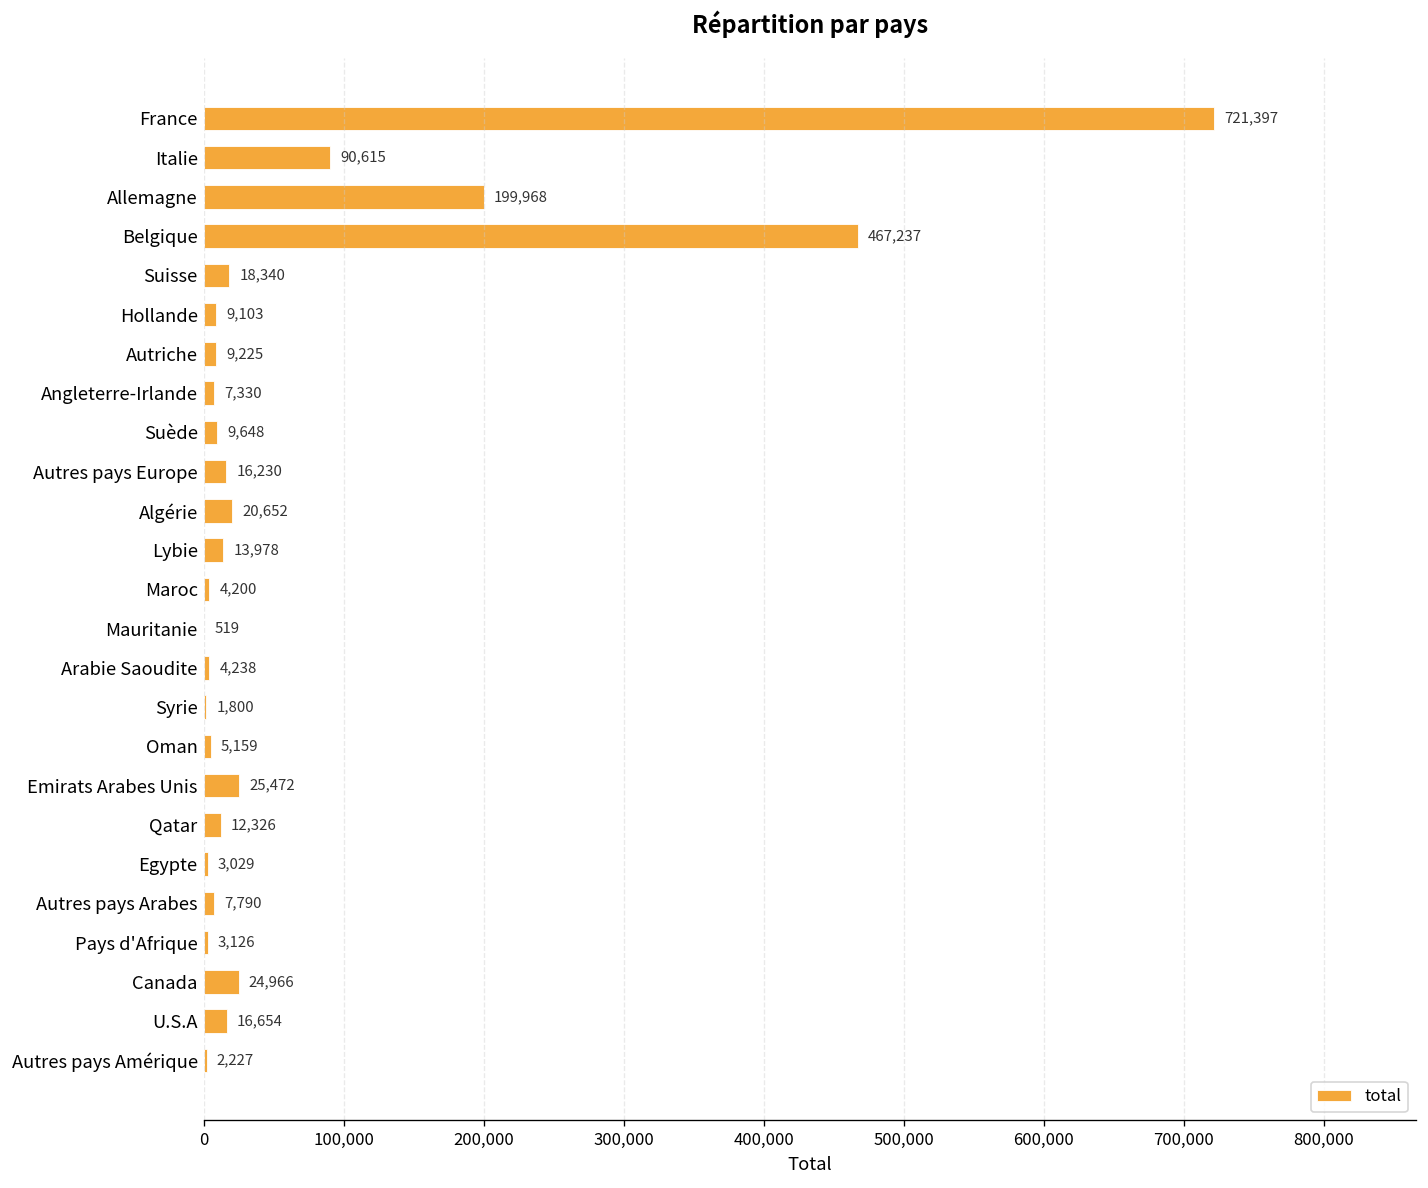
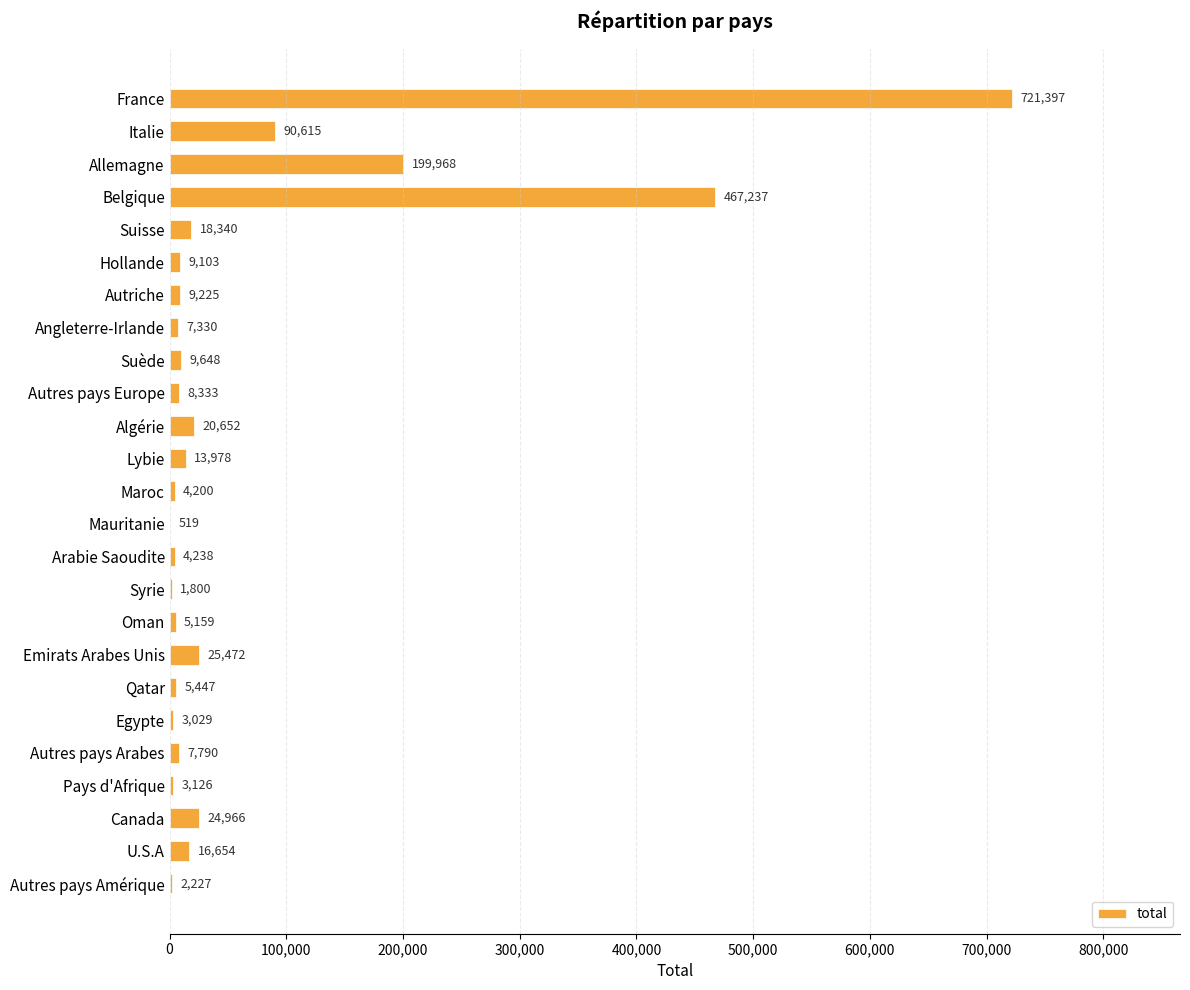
  {
    "France": "721,397",
    "Italie": "90,615",
    "Allemagne": "199,968",
    "Belgique": "467,237",
    "Suisse": "18,340",
    "Hollande": "9,103",
    "Autriche": "9,225",
    "Angleterre-Irlande": "7,330",
    "Suède": "9,648",
-   "Autres pays Europe": "16,230",
+   "Autres pays Europe": "8,333",
    "Algérie": "20,652",
    "Lybie": "13,978",
    "Maroc": "4,200",
    "Mauritanie": "519",
    "Arabie Saoudite": "4,238",
    "Syrie": "1,800",
    "Oman": "5,159",
    "Emirats Arabes Unis": "25,472",
-   "Qatar": "12,326",
+   "Qatar": "5,447",
    "Egypte": "3,029",
    "Autres pays Arabes": "7,790",
    "Pays d'Afrique": "3,126",
    "Canada": "24,966",
    "U.S.A": "16,654",
    "Autres pays Amérique": "2,227"
  }
